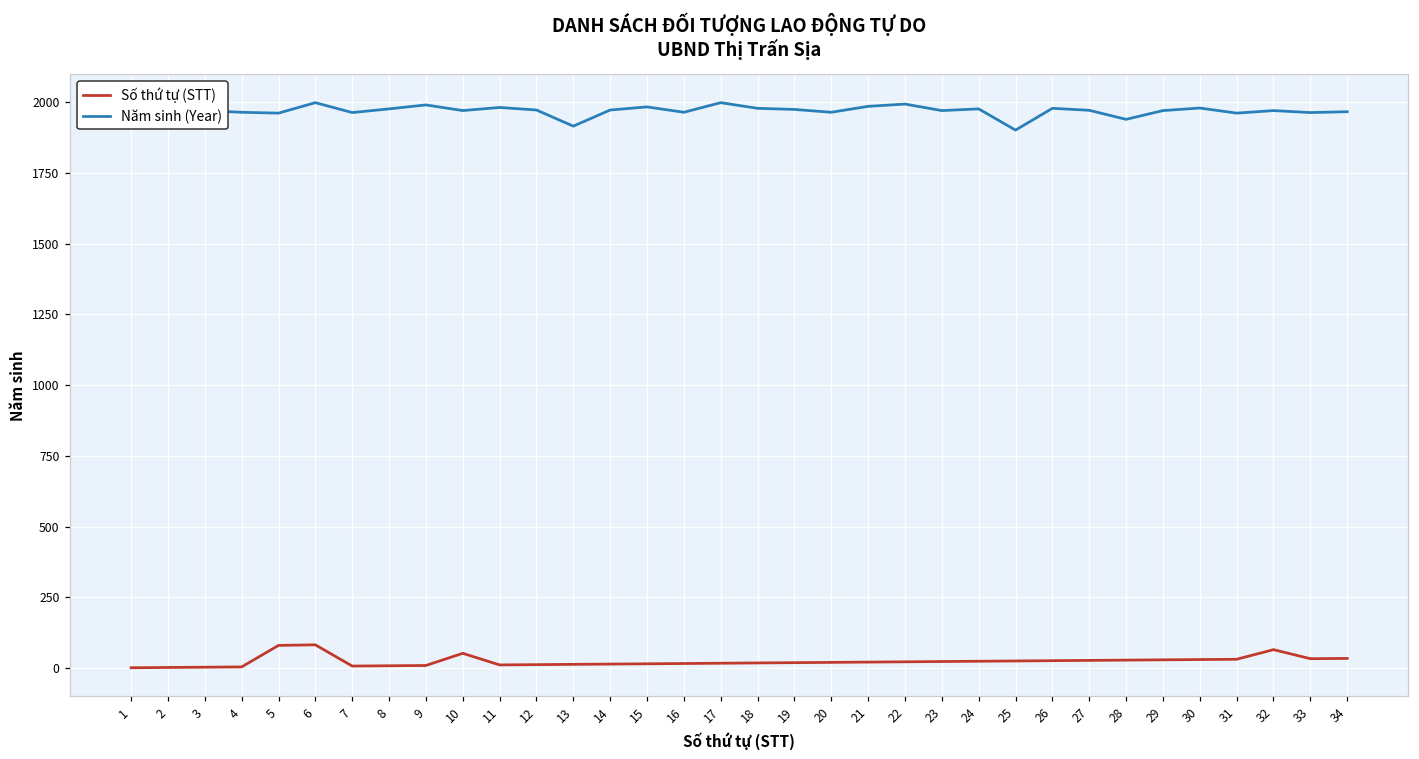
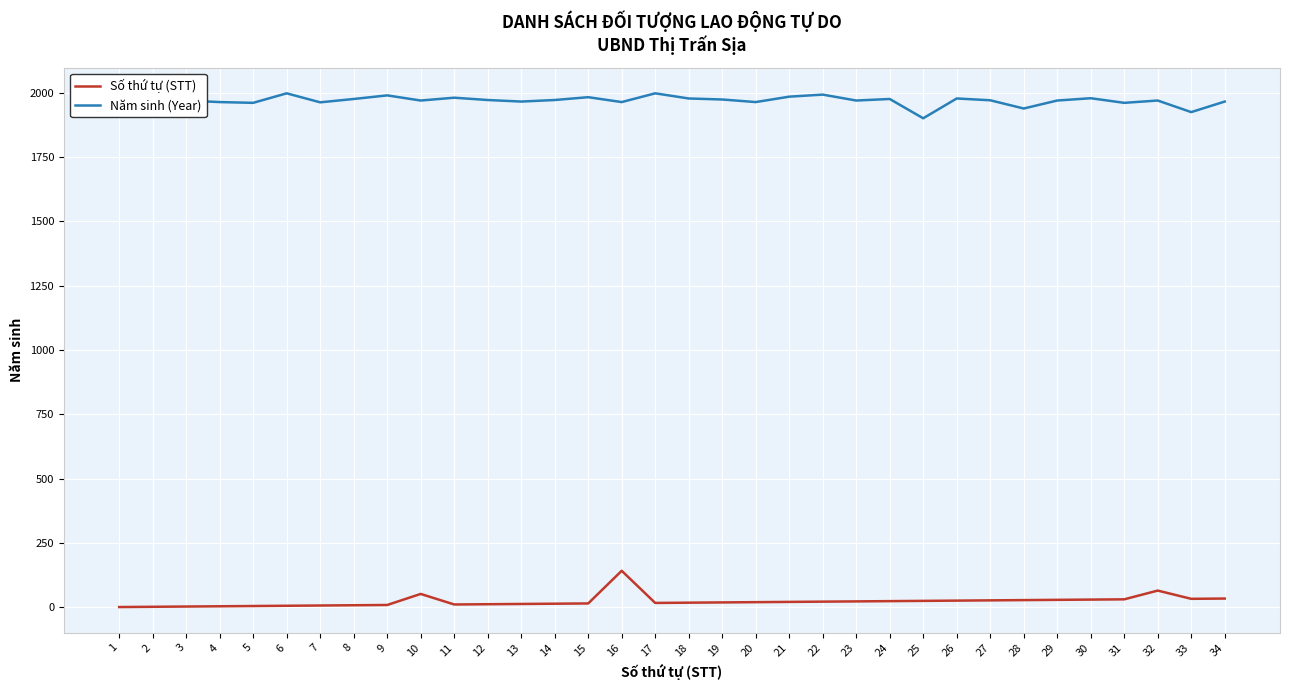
  {
    "Số thứ tự (STT)": {
      "1": 0,
      "2": 0,
      "3": 0,
      "4": 0,
-     "5": 80,
-     "6": 80,
+     "5": 10,
+     "6": 10,
      "7": 10,
      "8": 10,
      "9": 10,
      "10": 50,
      "11": 10,
      "12": 10,
      "13": 10,
      "14": 10,
      "15": 20,
-     "16": 20,
+     "16": 140,
      "17": 20,
      "18": 20,
      "19": 20,
      "20": 20,
      "21": 20,
      "22": 20,
      "23": 20,
      "24": 20,
      "25": 30,
      "26": 30,
      "27": 30,
      "28": 30,
      "29": 30,
      "30": 30,
      "31": 30,
      "32": 70,
      "33": 30,
      "34": 30
    },
    "Năm sinh (Year)": {
      "4": 1960,
      "5": 1960,
      "6": 2000,
      "7": 1960,
      "8": 1980,
      "9": 1990,
      "10": 1970,
      "11": 1980,
      "12": 1970,
-     "13": 1920,
+     "13": 1970,
      "14": 1970,
      "15": 1980,
      "16": 1960,
      "17": 2000,
      "18": 1980,
      "19": 1970,
      "20": 1960,
      "21": 1990,
      "22": 1990,
      "23": 1970,
      "24": 1980,
      "25": 1900,
      "26": 1980,
      "27": 1970,
      "28": 1940,
      "29": 1970,
      "30": 1980,
      "31": 1960,
      "32": 1970,
-     "33": 1960,
+     "33": 1930,
      "34": 1970
    }
  }
